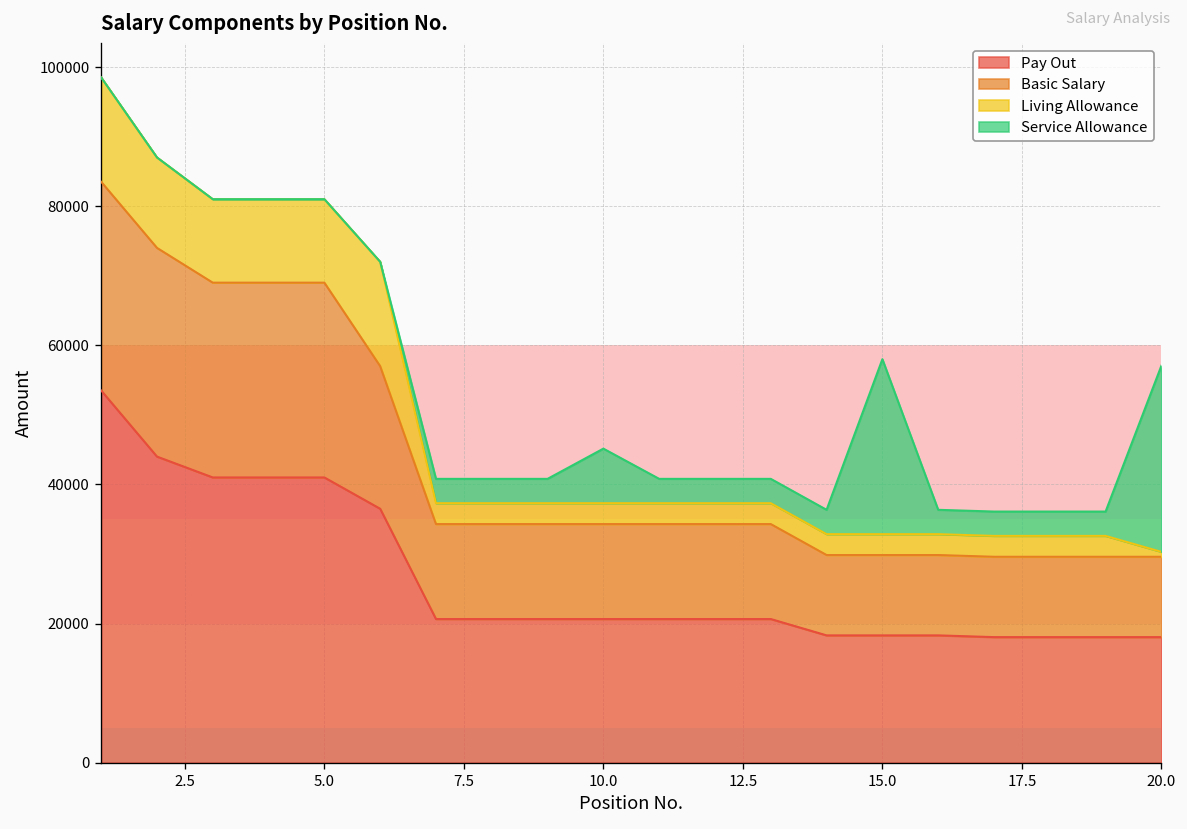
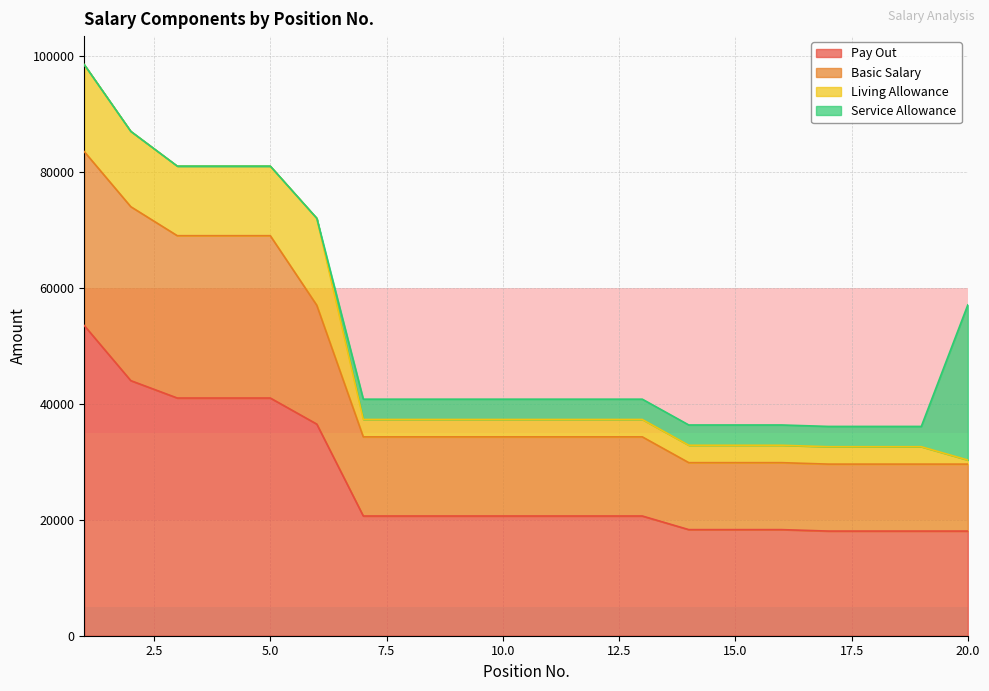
  {
    "Living Allowance": {
      "10.0": 3000,
      "15.0": 3000,
      "20.0": 1000
    },
    "Service Allowance": {
-     "10.0": 8000,
-     "15.0": 25000,
+     "10.0": 4000,
+     "15.0": 4000,
      "20.0": 27000
    }
  }
